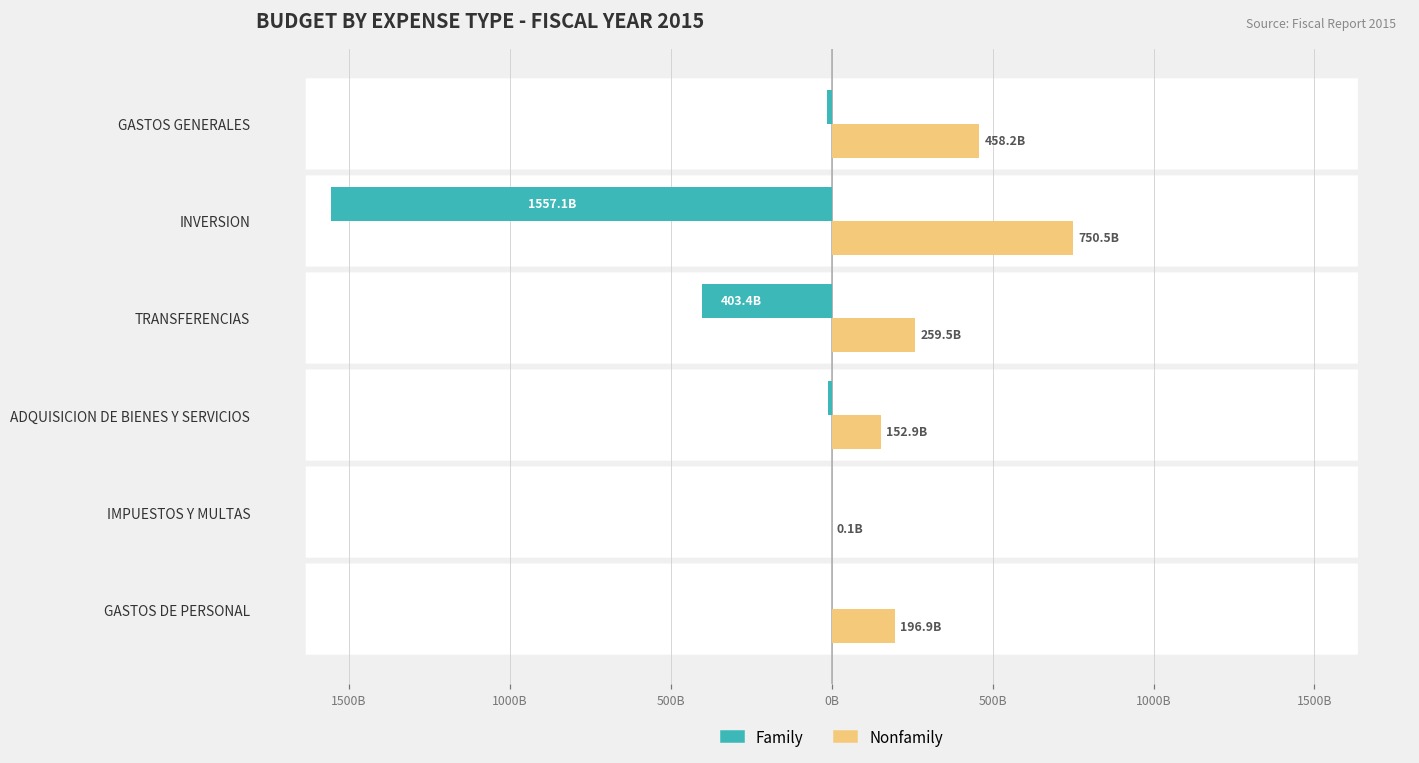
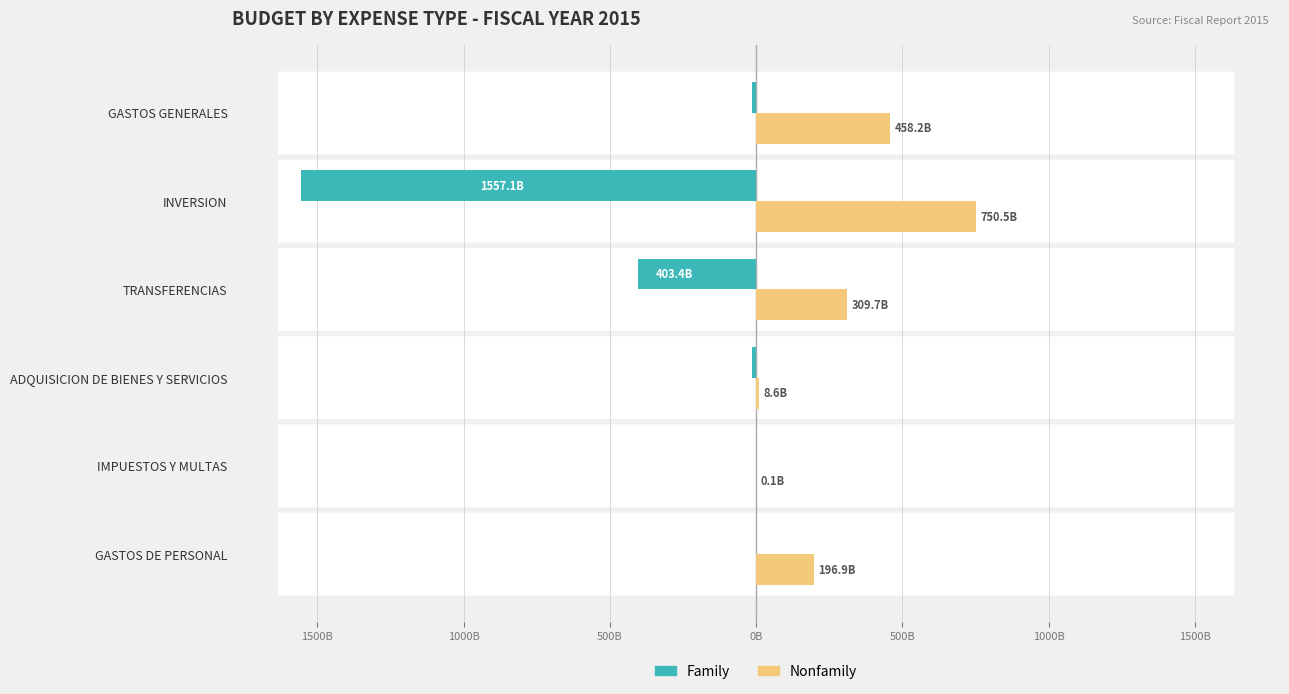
  {
    "Nonfamily": {
      "GASTOS GENERALES": "458.2B",
      "INVERSION": "750.5B",
-     "TRANSFERENCIAS": "259.5B",
-     "ADQUISICION DE BIENES Y SERVICIOS": "152.9B",
+     "TRANSFERENCIAS": "309.7B",
+     "ADQUISICION DE BIENES Y SERVICIOS": "8.6B",
      "IMPUESTOS Y MULTAS": "0.1B",
      "GASTOS DE PERSONAL": "196.9B"
    }
  }
